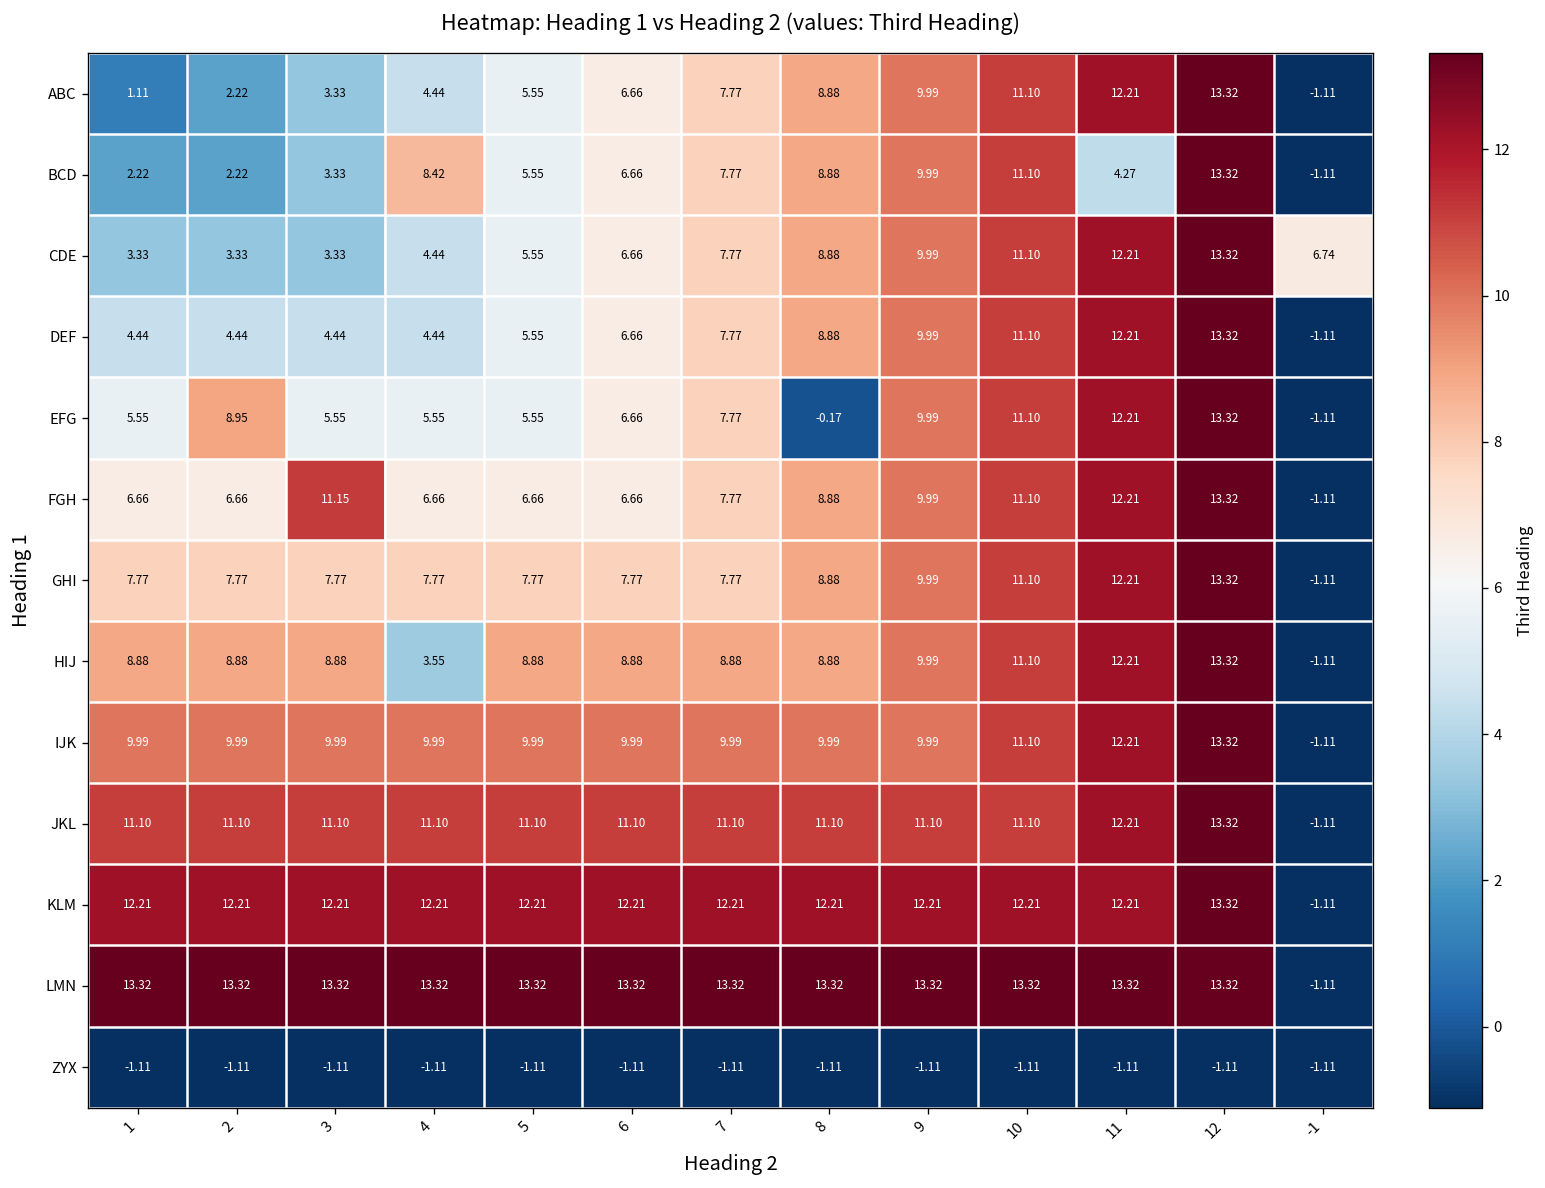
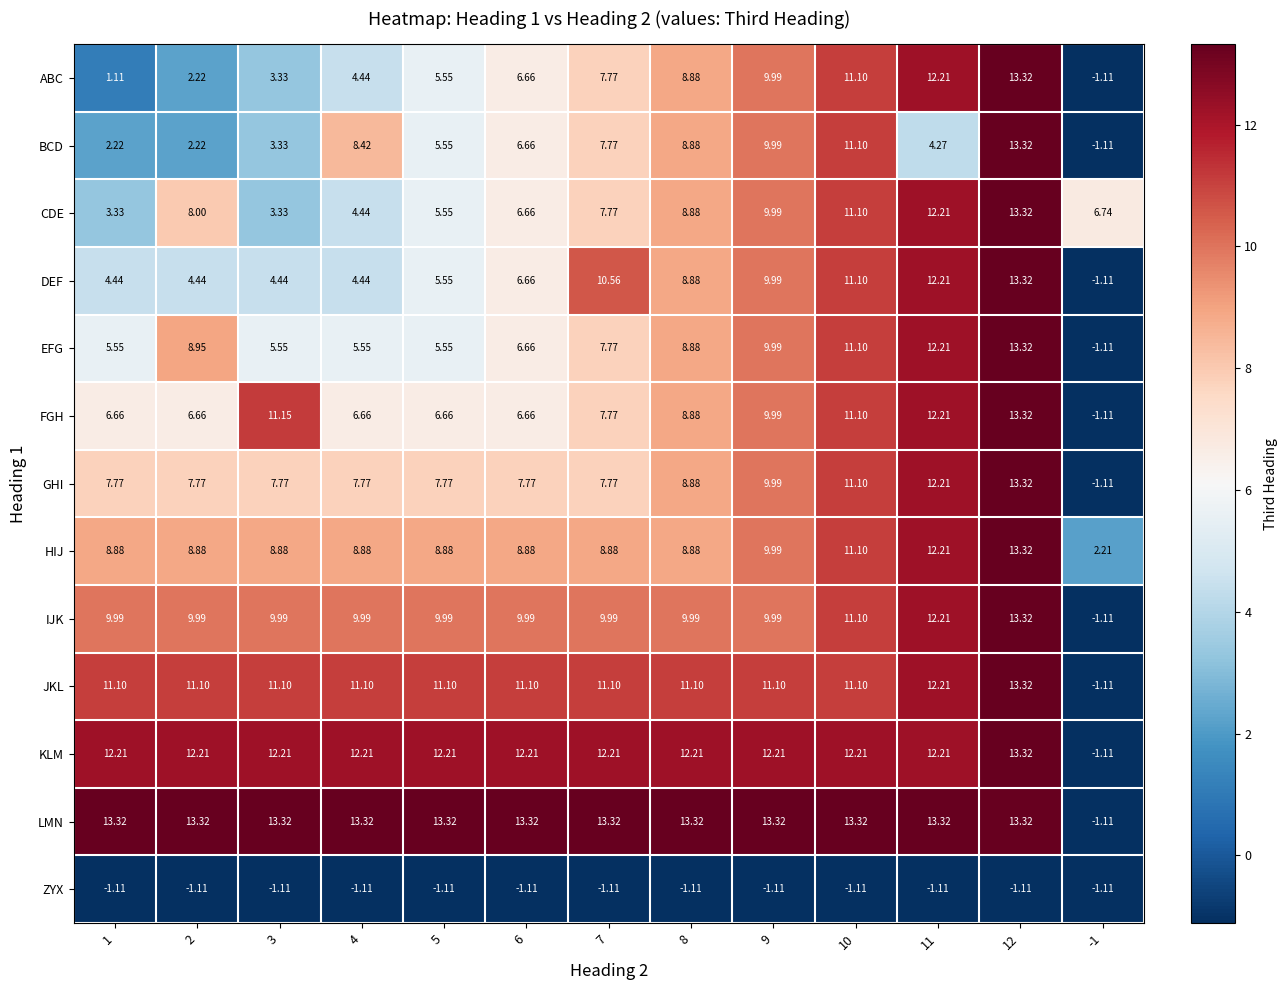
  {
    "ABC": {
      "1": 1.11,
      "2": 2.22,
      "3": 3.33,
      "4": 4.44,
      "5": 5.55,
      "6": 6.66,
      "7": 7.77,
      "8": 8.88,
      "9": 9.99,
      "10": 11.10,
      "11": 12.21,
      "12": 13.32,
      "-1": -1.11
    },
    "BCD": {
      "1": 2.22,
      "2": 2.22,
      "3": 3.33,
      "4": 8.42,
      "5": 5.55,
      "6": 6.66,
      "7": 7.77,
      "8": 8.88,
      "9": 9.99,
      "10": 11.10,
      "11": 4.27,
      "12": 13.32,
      "-1": -1.11
    },
    "CDE": {
      "1": 3.33,
-     "2": 3.33,
+     "2": 8.00,
      "3": 3.33,
      "4": 4.44,
      "5": 5.55,
      "6": 6.66,
      "7": 7.77,
      "8": 8.88,
      "9": 9.99,
      "10": 11.10,
      "11": 12.21,
      "12": 13.32,
      "-1": 6.74
    },
    "DEF": {
      "1": 4.44,
      "2": 4.44,
      "3": 4.44,
      "4": 4.44,
      "5": 5.55,
      "6": 6.66,
-     "7": 7.77,
+     "7": 10.56,
      "8": 8.88,
      "9": 9.99,
      "10": 11.10,
      "11": 12.21,
      "12": 13.32,
      "-1": -1.11
    },
    "EFG": {
      "1": 5.55,
      "2": 8.95,
      "3": 5.55,
      "4": 5.55,
      "5": 5.55,
      "6": 6.66,
      "7": 7.77,
-     "8": -0.17,
+     "8": 8.88,
      "9": 9.99,
      "10": 11.10,
      "11": 12.21,
      "12": 13.32,
      "-1": -1.11
    },
    "FGH": {
      "1": 6.66,
      "2": 6.66,
      "3": 11.15,
      "4": 6.66,
      "5": 6.66,
      "6": 6.66,
      "7": 7.77,
      "8": 8.88,
      "9": 9.99,
      "10": 11.10,
      "11": 12.21,
      "12": 13.32,
      "-1": -1.11
    },
    "GHI": {
      "1": 7.77,
      "2": 7.77,
      "3": 7.77,
      "4": 7.77,
      "5": 7.77,
      "6": 7.77,
      "7": 7.77,
      "8": 8.88,
      "9": 9.99,
      "10": 11.10,
      "11": 12.21,
      "12": 13.32,
      "-1": -1.11
    },
    "HIJ": {
      "1": 8.88,
      "2": 8.88,
      "3": 8.88,
-     "4": 3.55,
+     "4": 8.88,
      "5": 8.88,
      "6": 8.88,
      "7": 8.88,
      "8": 8.88,
      "9": 9.99,
      "10": 11.10,
      "11": 12.21,
      "12": 13.32,
-     "-1": -1.11
+     "-1": 2.21
    },
    "IJK": {
      "1": 9.99,
      "2": 9.99,
      "3": 9.99,
      "4": 9.99,
      "5": 9.99,
      "6": 9.99,
      "7": 9.99,
      "8": 9.99,
      "9": 9.99,
      "10": 11.10,
      "11": 12.21,
      "12": 13.32,
      "-1": -1.11
    },
    "JKL": {
      "1": 11.10,
      "2": 11.10,
      "3": 11.10,
      "4": 11.10,
      "5": 11.10,
      "6": 11.10,
      "7": 11.10,
      "8": 11.10,
      "9": 11.10,
      "10": 11.10,
      "11": 12.21,
      "12": 13.32,
      "-1": -1.11
    },
    "KLM": {
      "1": 12.21,
      "2": 12.21,
      "3": 12.21,
      "4": 12.21,
      "5": 12.21,
      "6": 12.21,
      "7": 12.21,
      "8": 12.21,
      "9": 12.21,
      "10": 12.21,
      "11": 12.21,
      "12": 13.32,
      "-1": -1.11
    },
    "LMN": {
      "1": 13.32,
      "2": 13.32,
      "3": 13.32,
      "4": 13.32,
      "5": 13.32,
      "6": 13.32,
      "7": 13.32,
      "8": 13.32,
      "9": 13.32,
      "10": 13.32,
      "11": 13.32,
      "12": 13.32,
      "-1": -1.11
    },
    "ZYX": {
      "1": -1.11,
      "2": -1.11,
      "3": -1.11,
      "4": -1.11,
      "5": -1.11,
      "6": -1.11,
      "7": -1.11,
      "8": -1.11,
      "9": -1.11,
      "10": -1.11,
      "11": -1.11,
      "12": -1.11,
      "-1": -1.11
    }
  }
